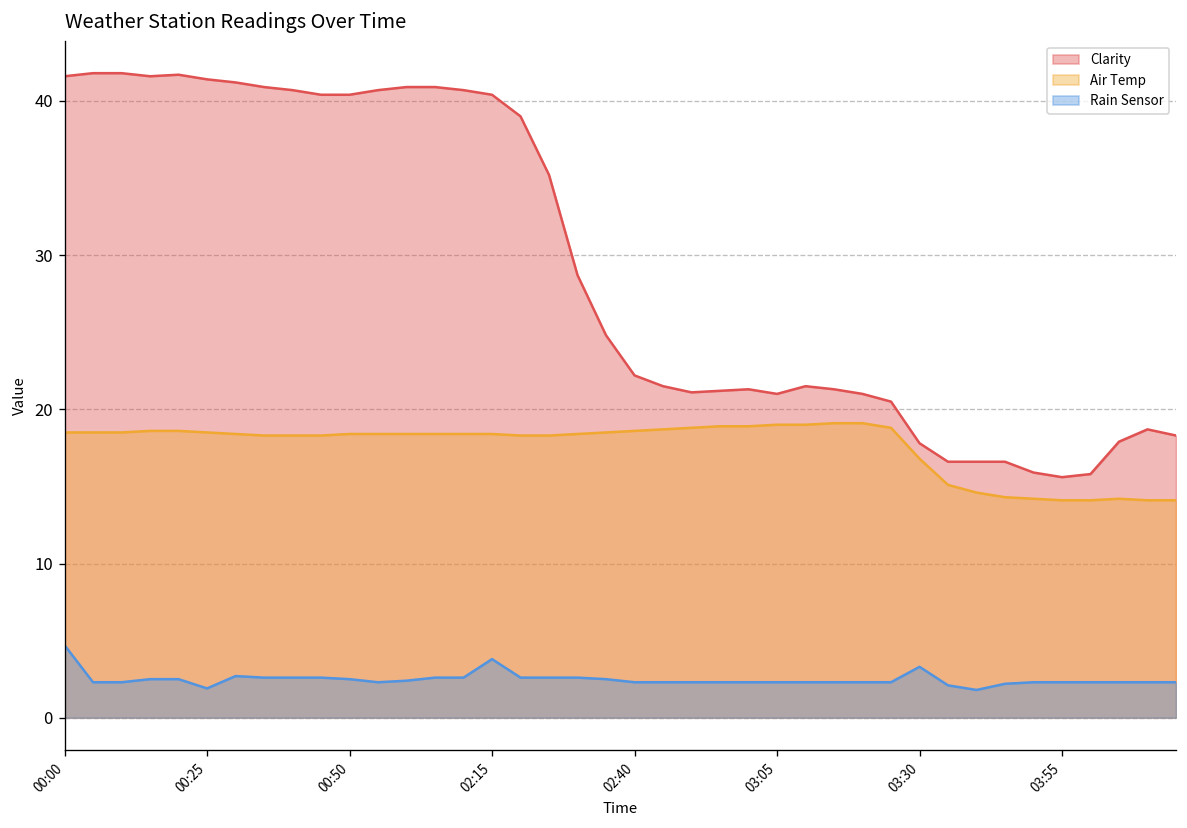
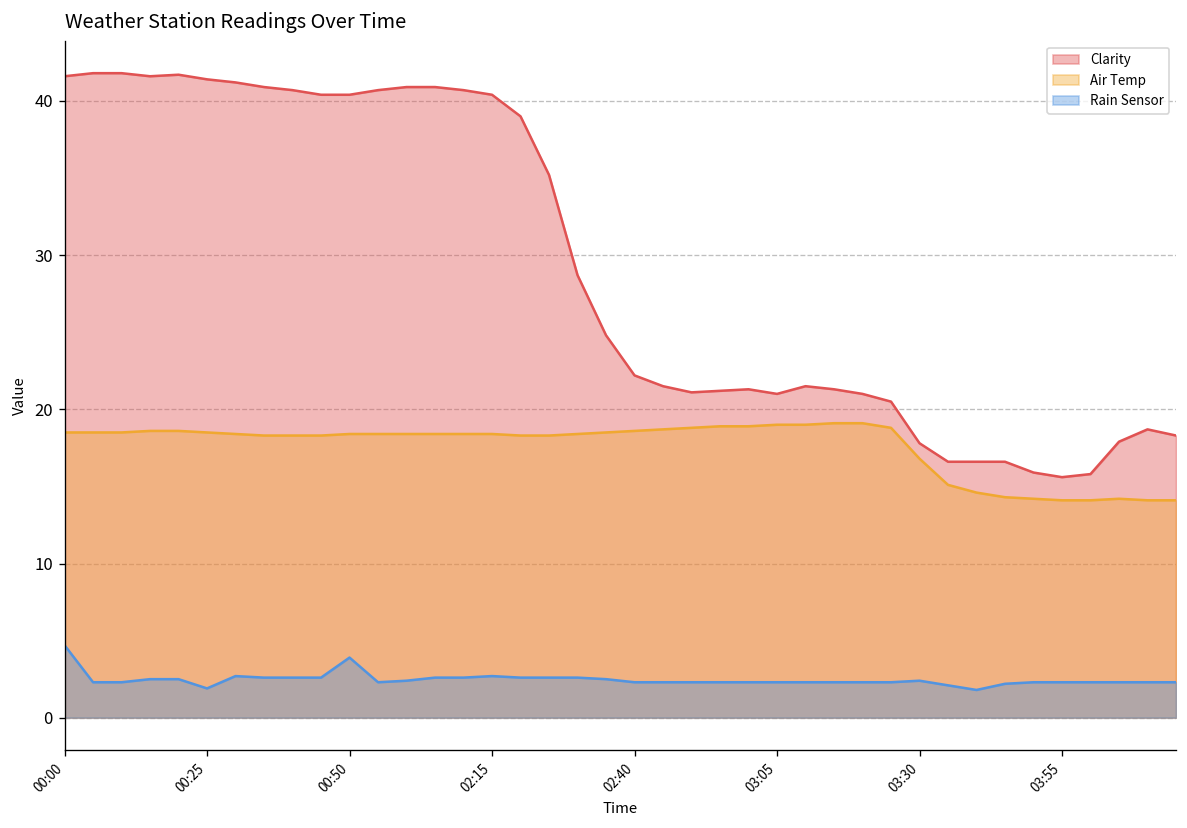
  {
    "Rain Sensor": {
      "00:00": 4.7,
      "00:25": 1.9,
-     "00:50": 2.5,
-     "02:15": 3.8,
+     "00:50": 3.9,
+     "02:15": 2.7,
      "02:40": 2.3,
      "03:05": 2.3,
-     "03:30": 3.3,
+     "03:30": 2.4,
      "03:55": 2.3
    }
  }
